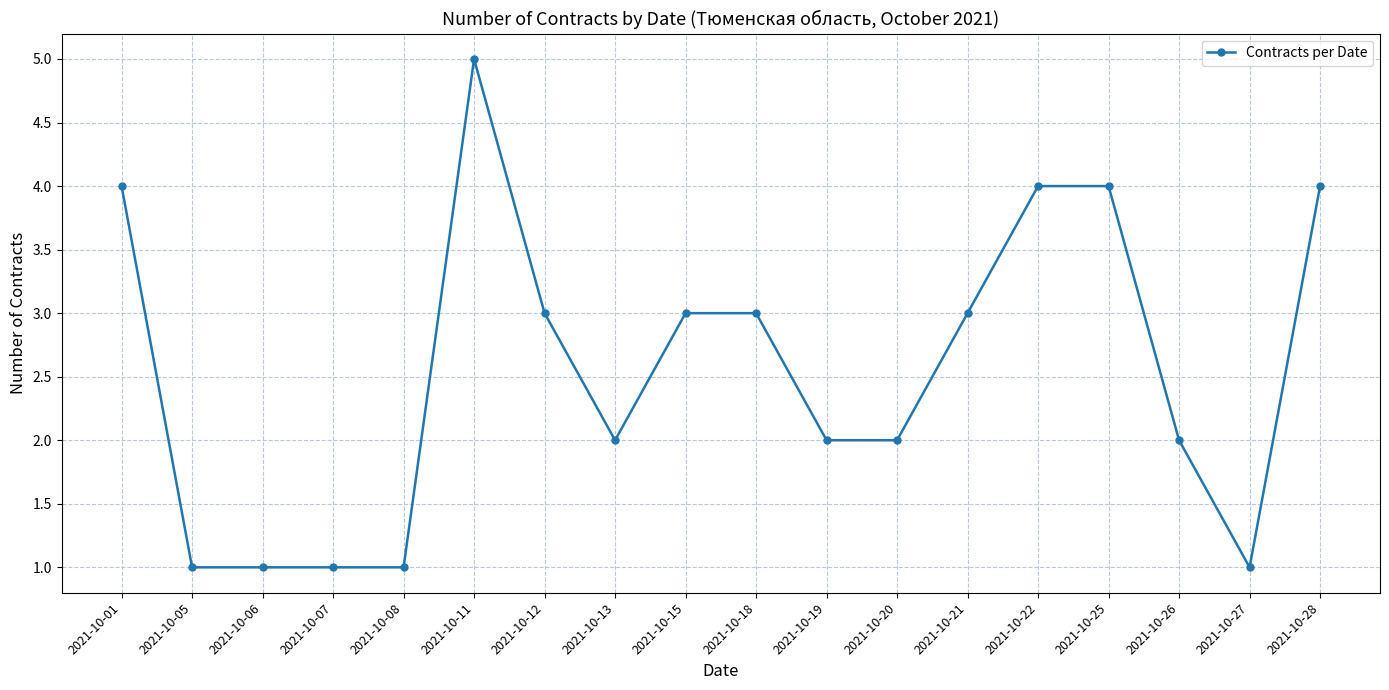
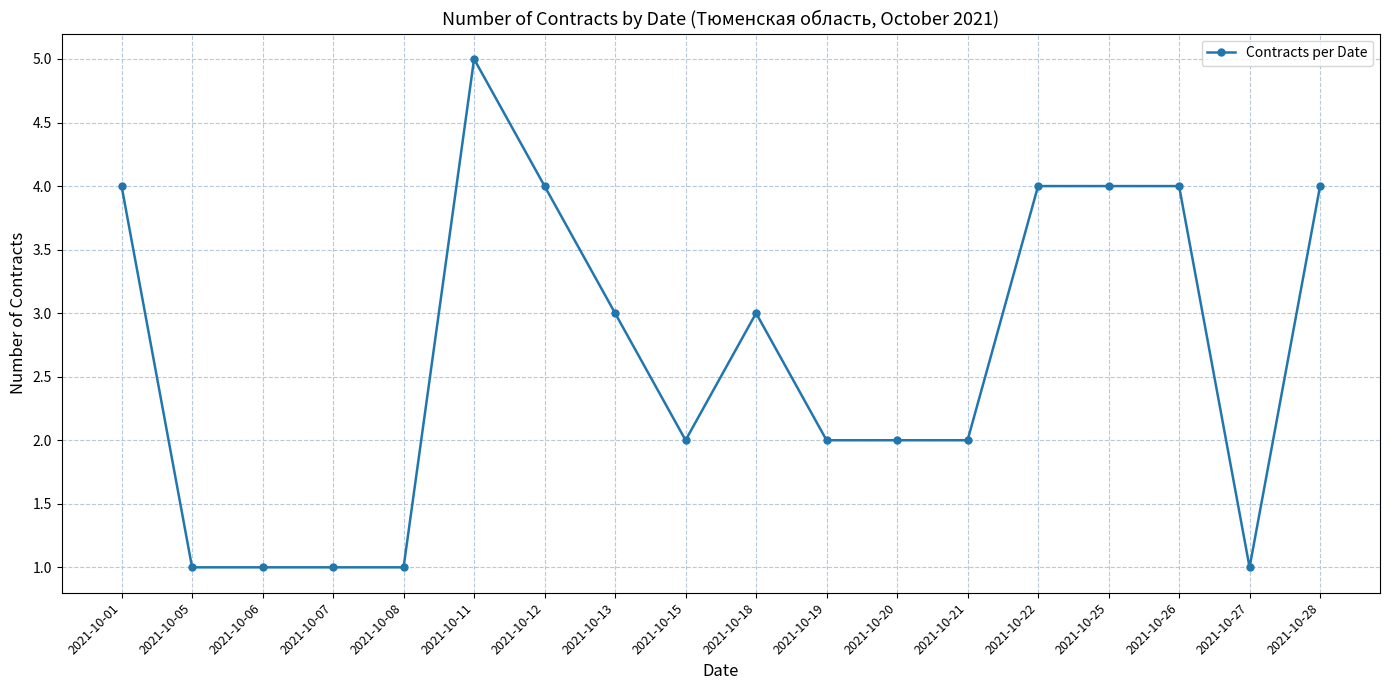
  {
    "2021-10-01": 4,
    "2021-10-05": 1,
    "2021-10-06": 1,
    "2021-10-07": 1,
    "2021-10-08": 1,
    "2021-10-11": 5,
-   "2021-10-12": 3,
-   "2021-10-13": 2,
-   "2021-10-15": 3,
+   "2021-10-12": 4,
+   "2021-10-13": 3,
+   "2021-10-15": 2,
    "2021-10-18": 3,
    "2021-10-19": 2,
    "2021-10-20": 2,
-   "2021-10-21": 3,
+   "2021-10-21": 2,
    "2021-10-22": 4,
    "2021-10-25": 4,
-   "2021-10-26": 2,
+   "2021-10-26": 4,
    "2021-10-27": 1,
    "2021-10-28": 4
  }
